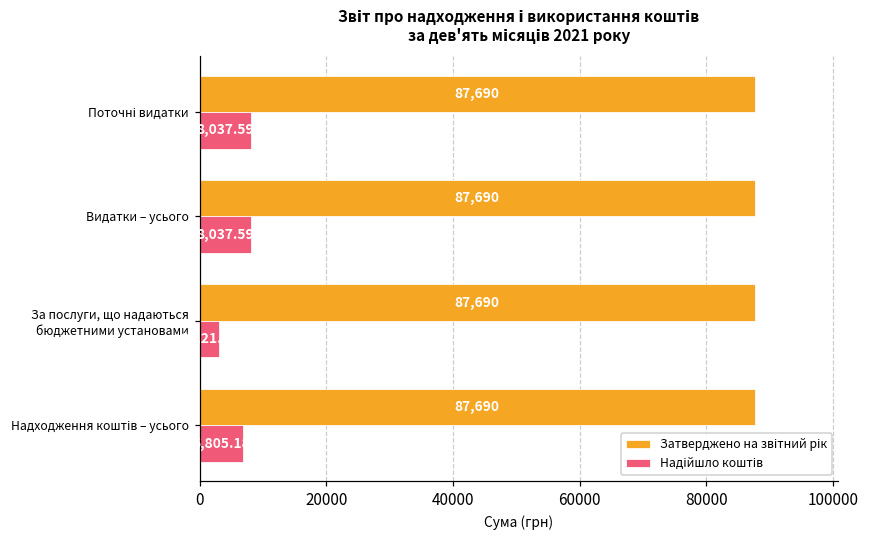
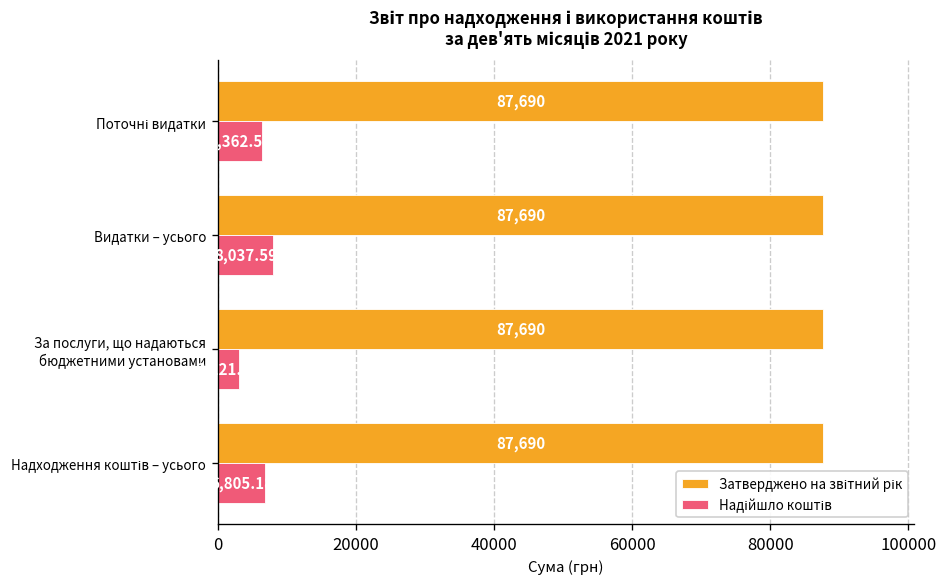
  {
    "Затверджено на звітний рік": {
      "Поточні видатки": "87,690",
      "Видатки – усього": "87,690",
      "За послуги, що надаються бюджетними установами": "87,690",
      "Надходження коштів – усього": "87,690"
    },
    "Надійшло коштів": {
-     "Поточні видатки": "8,037.59",
+     "Поточні видатки": "6,362.51",
      "Видатки – усього": "8,037.59",
      "Надходження коштів – усього": "6,805.18"
    }
  }
